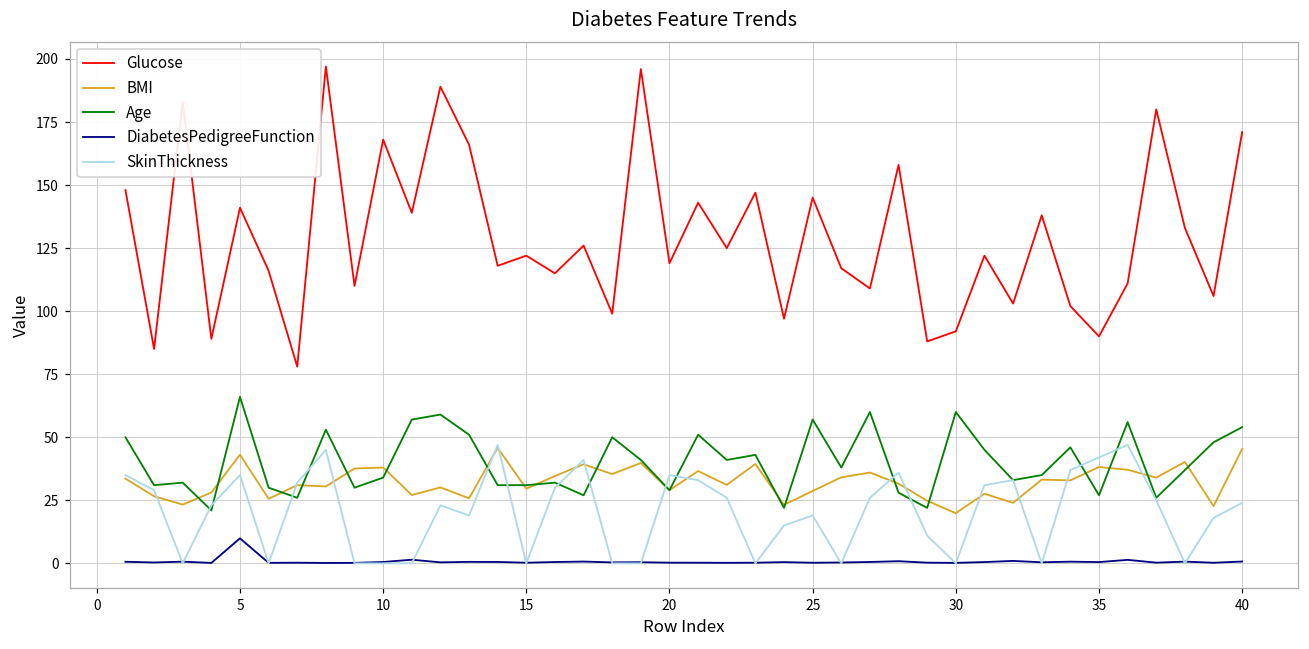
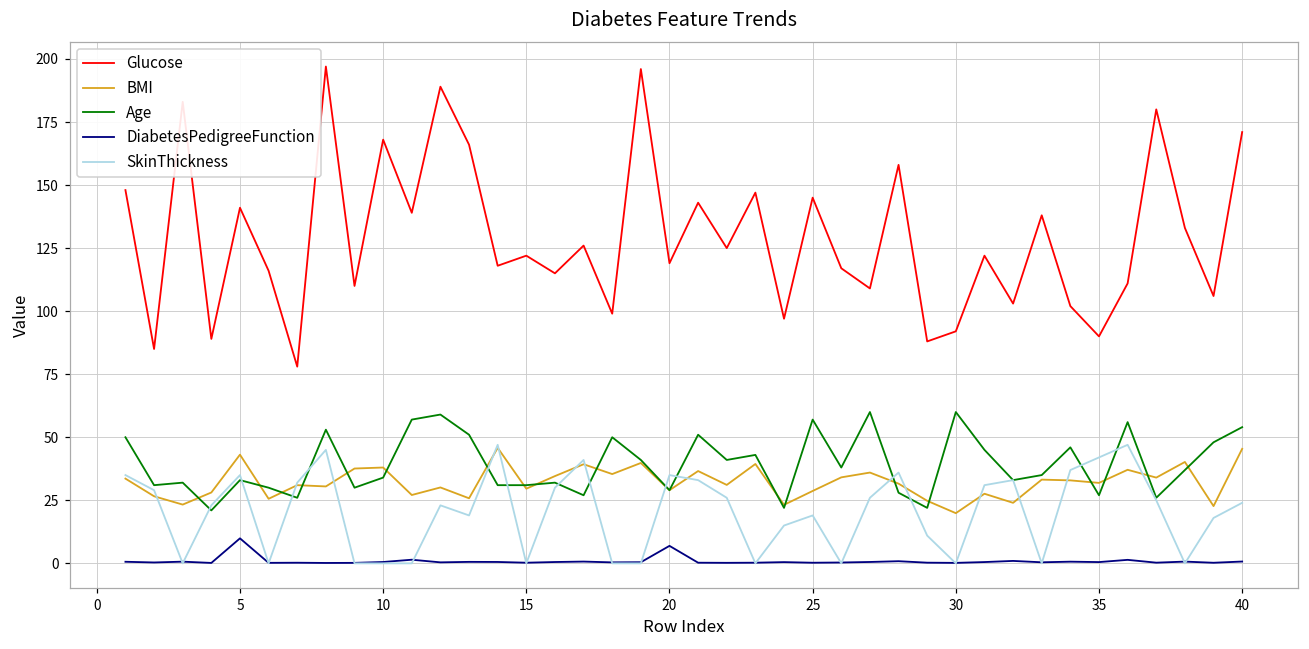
  {
    "Glucose": {
      "5": 141,
      "10": 168,
      "15": 122,
      "20": 119,
      "25": 145,
      "30": 92,
      "35": 90,
      "40": 171
    },
    "BMI": {
      "5": 43,
      "10": 38,
      "15": 30,
      "25": 29,
      "30": 20,
-     "35": 38,
+     "35": 32,
      "40": 45
    },
    "Age": {
-     "5": 66,
+     "5": 33,
      "10": 34,
      "15": 31,
      "25": 57,
      "30": 60,
      "35": 27,
      "40": 54
    },
    "DiabetesPedigreeFunction": {
      "5": 10,
-     "20": 0,
+     "20": 7,
      "25": 0,
      "35": 1,
      "40": 1
    },
    "SkinThickness": {
      "5": 35,
      "20": 35,
      "25": 19,
      "35": 42,
      "40": 24
    }
  }
